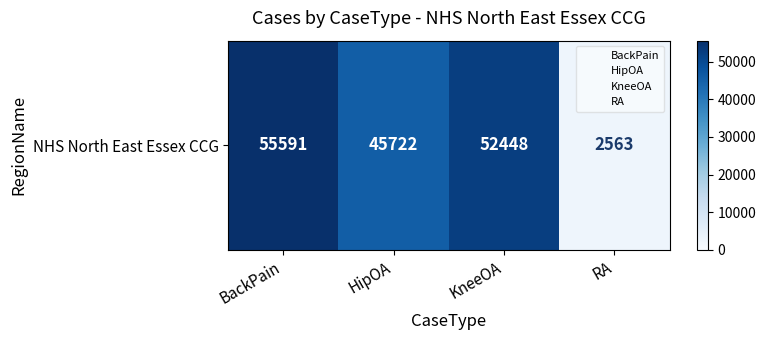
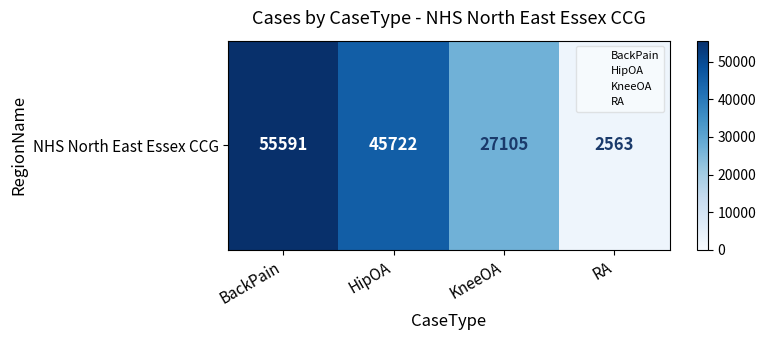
  {
    "NHS North East Essex CCG": {
      "BackPain": 55591,
      "HipOA": 45722,
-     "KneeOA": 52448,
+     "KneeOA": 27105,
      "RA": 2563
    }
  }
